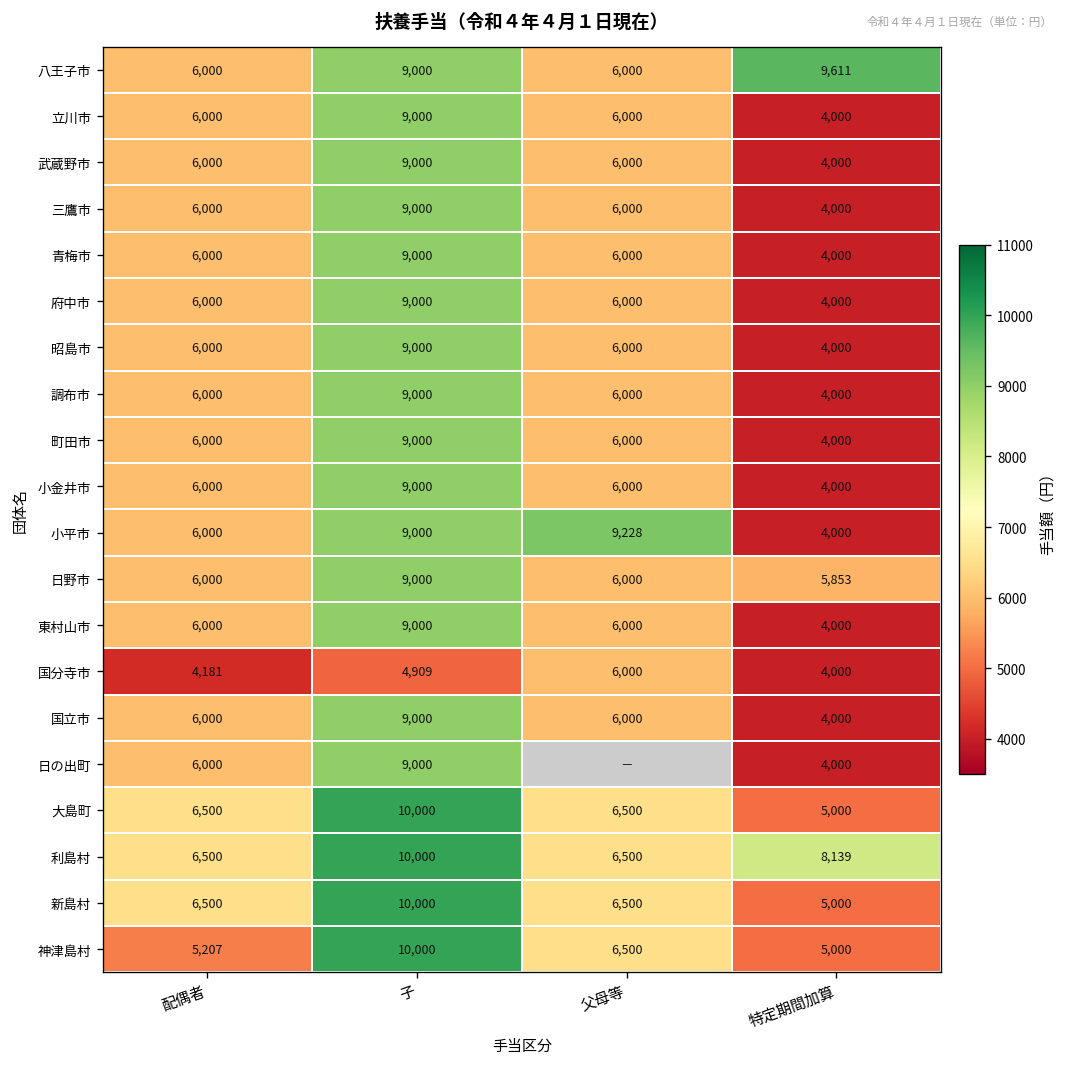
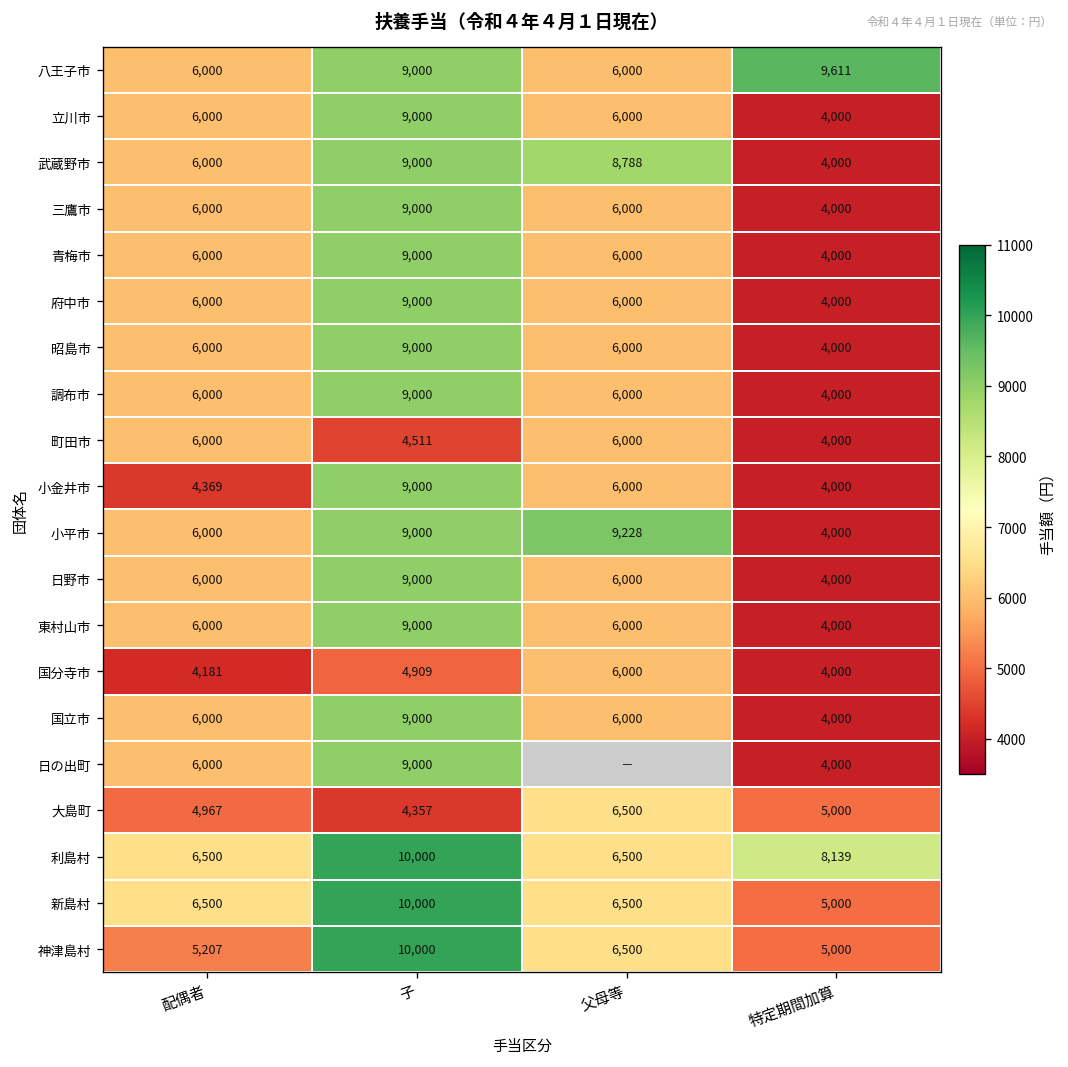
  {
    "八王子市": {
      "配偶者": "6,000",
      "子": "9,000",
      "父母等": "6,000",
      "特定期間加算": "9,611"
    },
    "立川市": {
      "配偶者": "6,000",
      "子": "9,000",
      "父母等": "6,000",
      "特定期間加算": "4,000"
    },
    "武蔵野市": {
      "配偶者": "6,000",
      "子": "9,000",
-     "父母等": "6,000",
+     "父母等": "8,788",
      "特定期間加算": "4,000"
    },
    "三鷹市": {
      "配偶者": "6,000",
      "子": "9,000",
      "父母等": "6,000",
      "特定期間加算": "4,000"
    },
    "青梅市": {
      "配偶者": "6,000",
      "子": "9,000",
      "父母等": "6,000",
      "特定期間加算": "4,000"
    },
    "府中市": {
      "配偶者": "6,000",
      "子": "9,000",
      "父母等": "6,000",
      "特定期間加算": "4,000"
    },
    "昭島市": {
      "配偶者": "6,000",
      "子": "9,000",
      "父母等": "6,000",
      "特定期間加算": "4,000"
    },
    "調布市": {
      "配偶者": "6,000",
      "子": "9,000",
      "父母等": "6,000",
      "特定期間加算": "4,000"
    },
    "町田市": {
      "配偶者": "6,000",
-     "子": "9,000",
+     "子": "4,511",
      "父母等": "6,000",
      "特定期間加算": "4,000"
    },
    "小金井市": {
-     "配偶者": "6,000",
+     "配偶者": "4,369",
      "子": "9,000",
      "父母等": "6,000",
      "特定期間加算": "4,000"
    },
    "小平市": {
      "配偶者": "6,000",
      "子": "9,000",
      "父母等": "9,228",
      "特定期間加算": "4,000"
    },
    "日野市": {
      "配偶者": "6,000",
      "子": "9,000",
      "父母等": "6,000",
-     "特定期間加算": "5,853"
+     "特定期間加算": "4,000"
    },
    "東村山市": {
      "配偶者": "6,000",
      "子": "9,000",
      "父母等": "6,000",
      "特定期間加算": "4,000"
    },
    "国分寺市": {
      "配偶者": "4,181",
      "子": "4,909",
      "父母等": "6,000",
      "特定期間加算": "4,000"
    },
    "国立市": {
      "配偶者": "6,000",
      "子": "9,000",
      "父母等": "6,000",
      "特定期間加算": "4,000"
    },
    "日の出町": {
      "配偶者": "6,000",
      "子": "9,000",
      "特定期間加算": "4,000"
    },
    "大島町": {
-     "配偶者": "6,500",
-     "子": "10,000",
+     "配偶者": "4,967",
+     "子": "4,357",
      "父母等": "6,500",
      "特定期間加算": "5,000"
    },
    "利島村": {
      "配偶者": "6,500",
      "子": "10,000",
      "父母等": "6,500",
      "特定期間加算": "8,139"
    },
    "新島村": {
      "配偶者": "6,500",
      "子": "10,000",
      "父母等": "6,500",
      "特定期間加算": "5,000"
    },
    "神津島村": {
      "配偶者": "5,207",
      "子": "10,000",
      "父母等": "6,500",
      "特定期間加算": "5,000"
    }
  }
